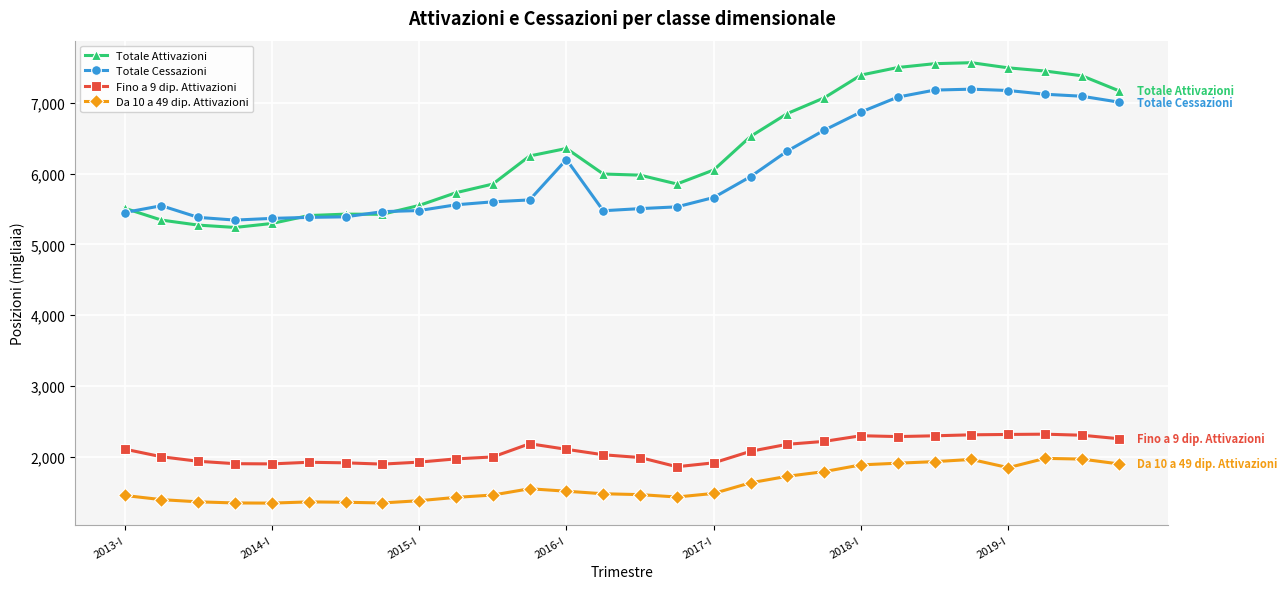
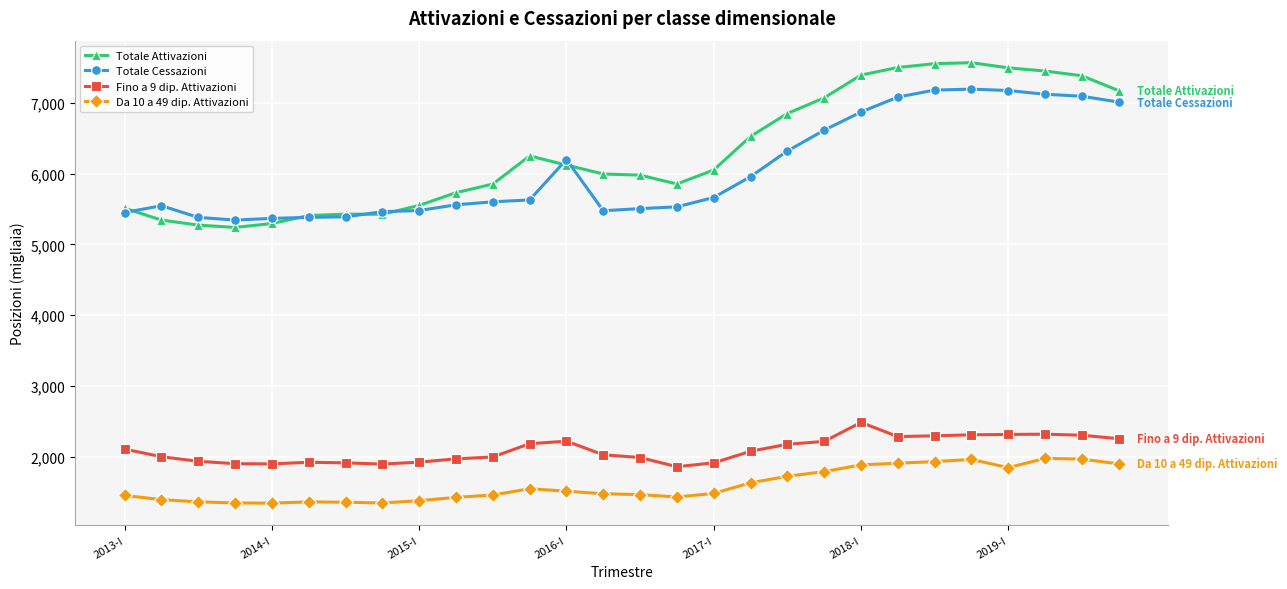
  {
    "Totale Attivazioni": {
      "2013-I": "5,500",
      "2014-I": "5,300",
      "2015-I": "5,600",
-     "2016-I": "6,400",
+     "2016-I": "6,100",
      "2017-I": "6,100",
      "2018-I": "7,400",
      "2019-I": "7,500"
    },
    "Totale Cessazioni": {
      "2013-I": "5,500",
      "2014-I": "5,400",
      "2015-I": "5,500",
      "2016-I": "6,200",
      "2017-I": "5,700",
      "2018-I": "6,900",
      "2019-I": "7,200"
    },
    "Fino a 9 dip. Attivazioni": {
      "2013-I": "2,100",
      "2014-I": "1,900",
      "2015-I": "1,900",
-     "2016-I": "2,100",
+     "2016-I": "2,200",
      "2017-I": "1,900",
-     "2018-I": "2,300",
+     "2018-I": "2,500",
      "2019-I": "2,300"
    },
    "Da 10 a 49 dip. Attivazioni": {
      "2013-I": "1,500",
      "2014-I": "1,300",
      "2015-I": "1,400",
      "2016-I": "1,500",
      "2017-I": "1,500",
      "2018-I": "1,900",
      "2019-I": "1,800"
    }
  }
